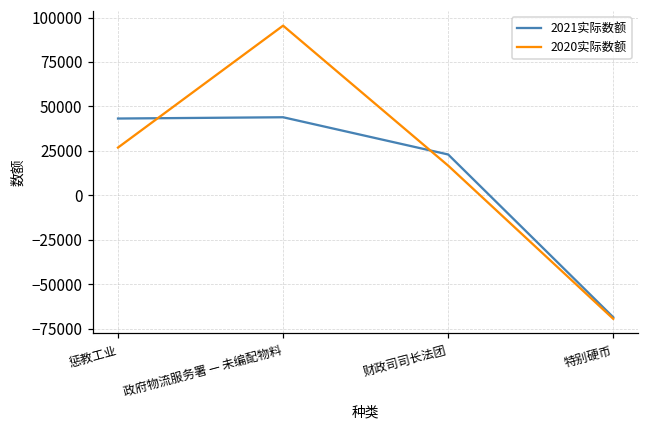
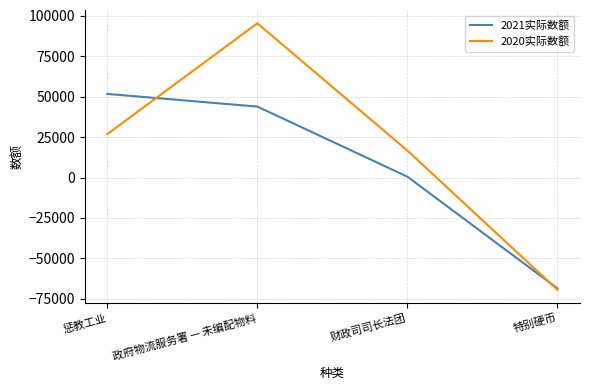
  {
    "2021实际数额": {
-     "惩教工业": 43000,
+     "惩教工业": 52000,
      "政府物流服务署 — 未编配物料": 44000,
-     "财政司司长法团": 23000
+     "财政司司长法团": 1000
    },
    "2020实际数额": {
      "惩教工业": 27000,
      "政府物流服务署 — 未编配物料": 95000,
      "财政司司长法团": 17000
    }
  }
